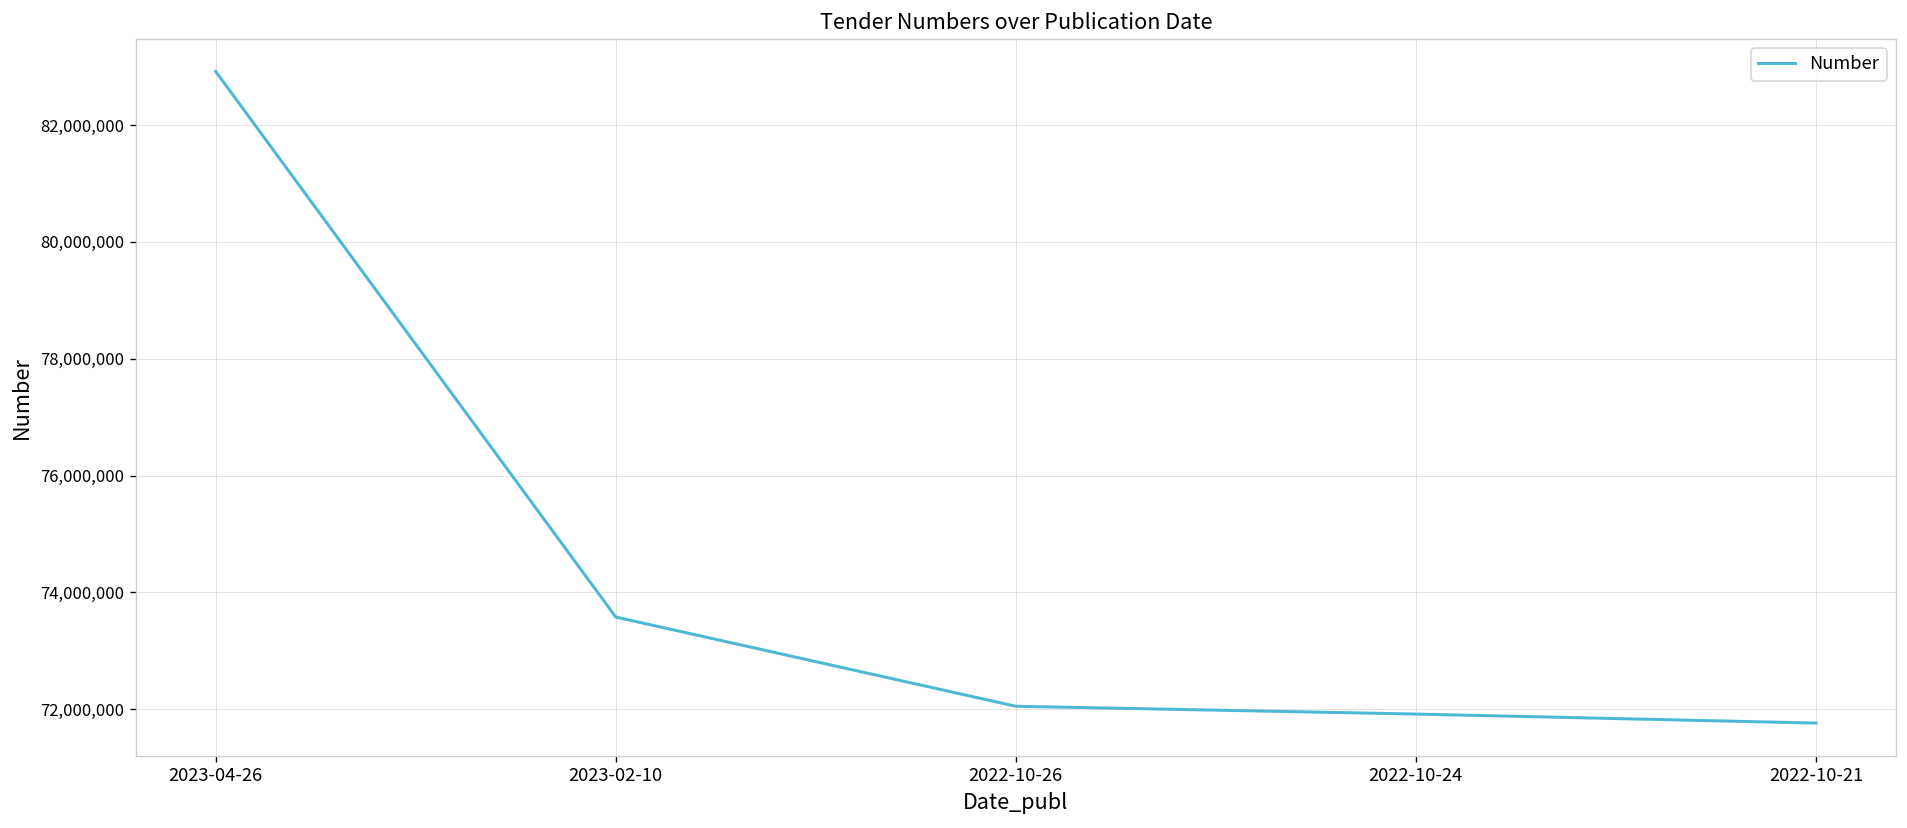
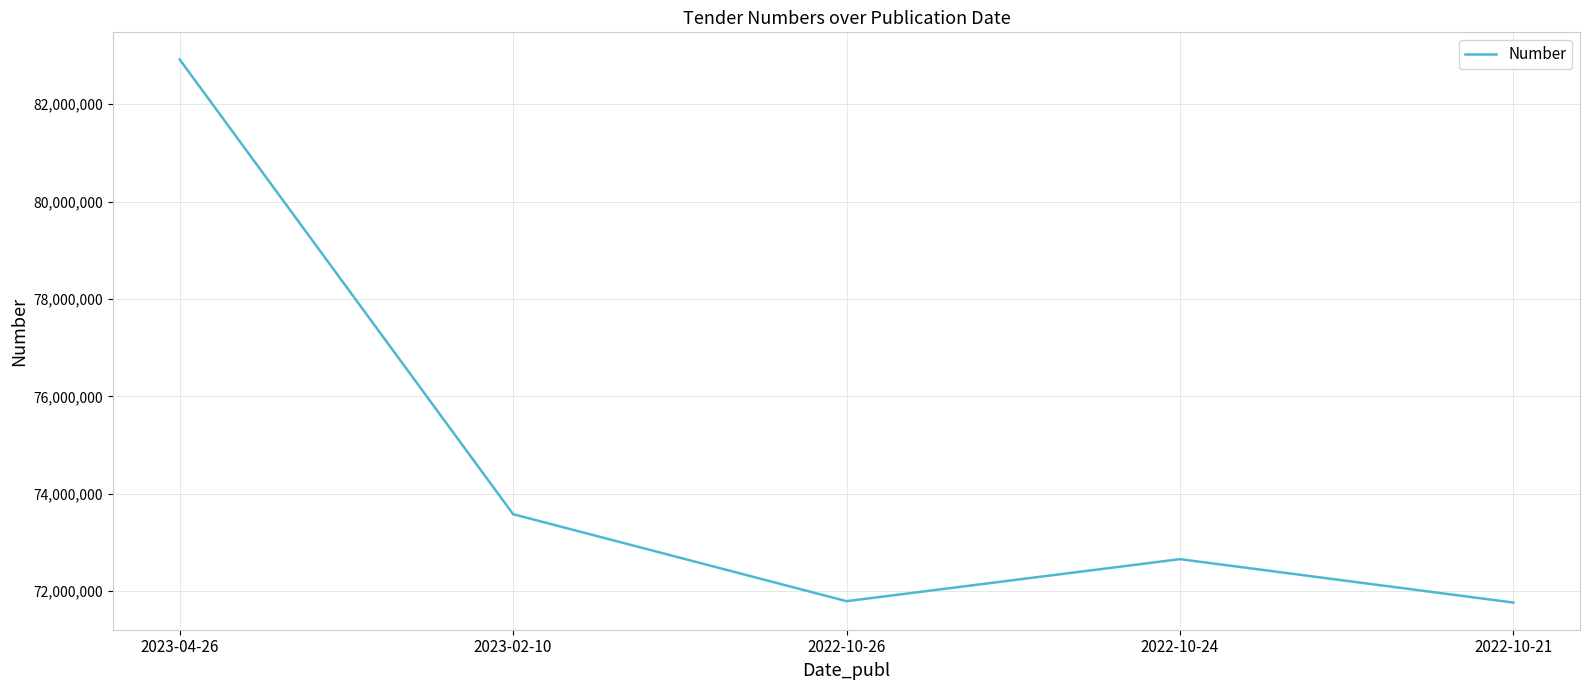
  {
    "2023-04-26": "82,900,000",
    "2023-02-10": "73,600,000",
-   "2022-10-26": "72,100,000",
-   "2022-10-24": "71,900,000",
+   "2022-10-26": "71,800,000",
+   "2022-10-24": "72,700,000",
    "2022-10-21": "71,800,000"
  }
